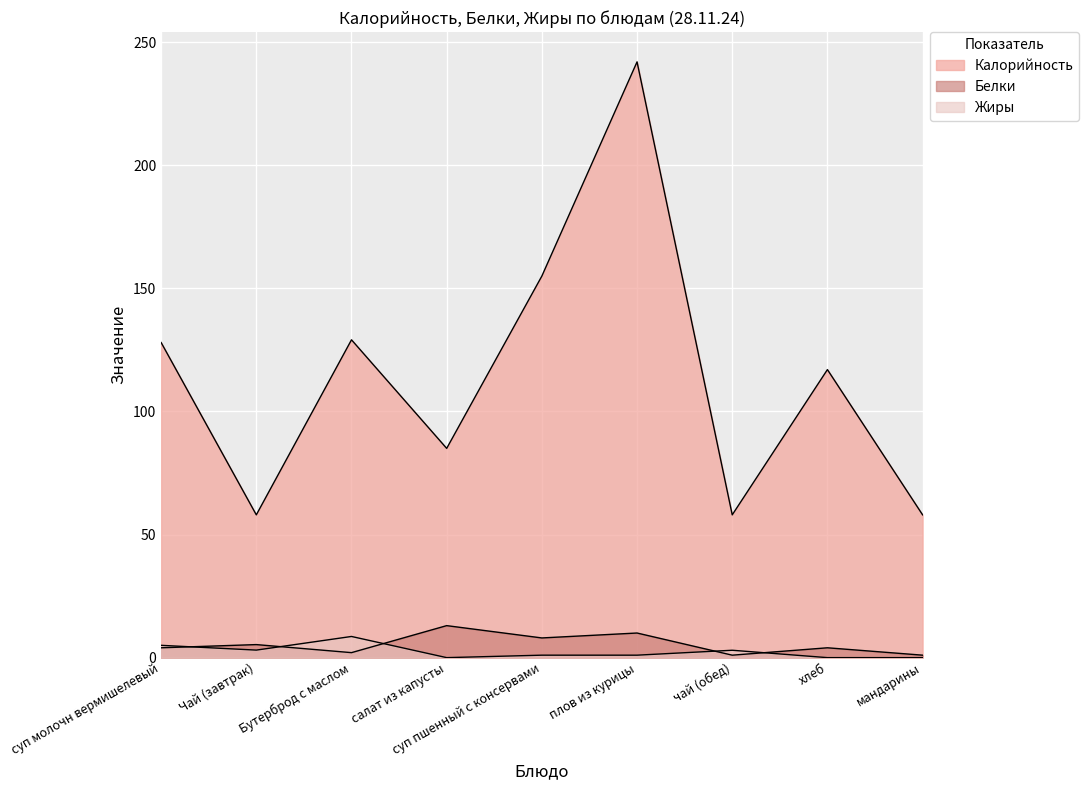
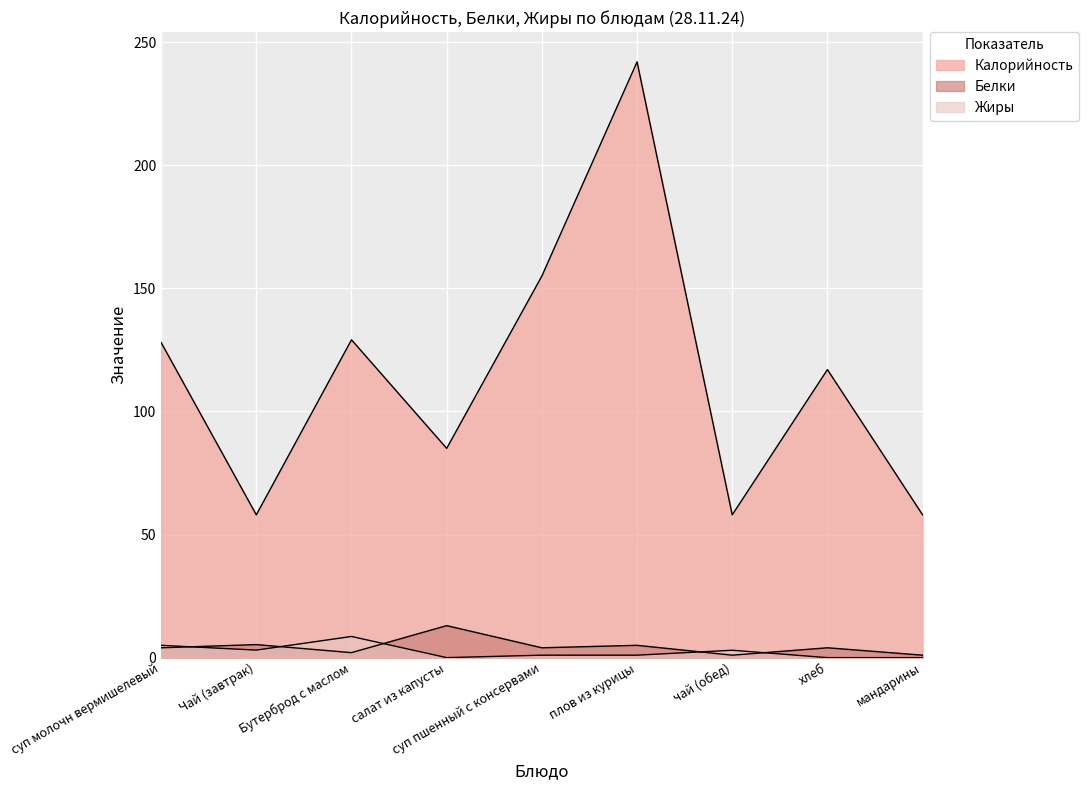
  {
    "Белки": {
      "Чай (завтрак)": 5,
      "Бутерброд с маслом": 2,
      "салат из капусты": 13,
-     "суп пшенный с консервами": 8,
-     "плов из курицы": 10,
+     "суп пшенный с консервами": 4,
+     "плов из курицы": 5,
      "чай (обед)": 1,
      "хлеб": 4
    }
  }
